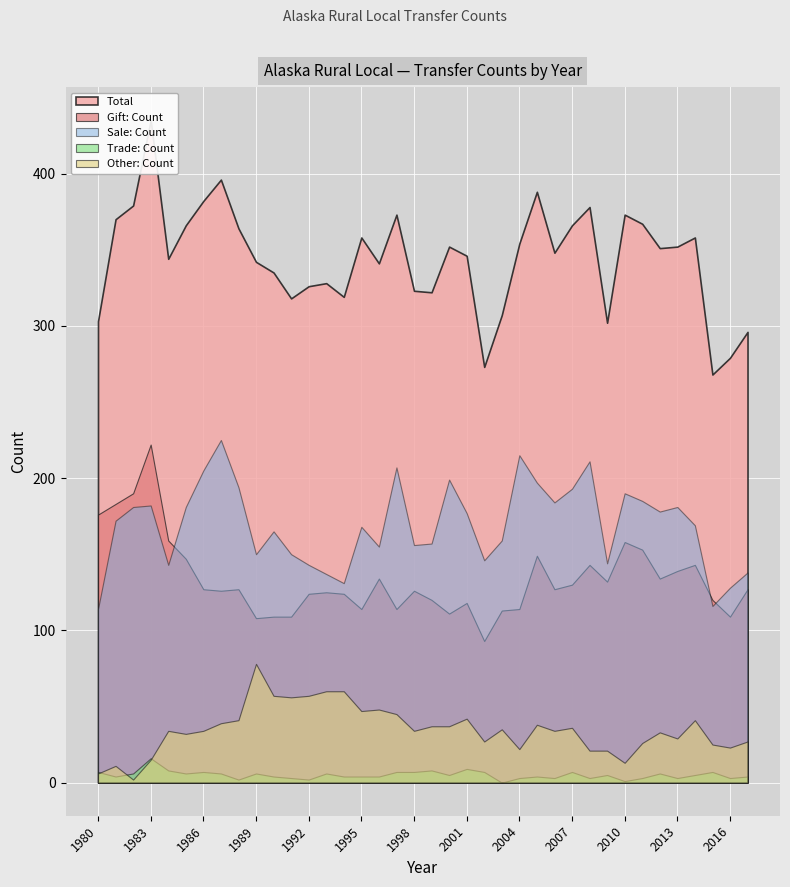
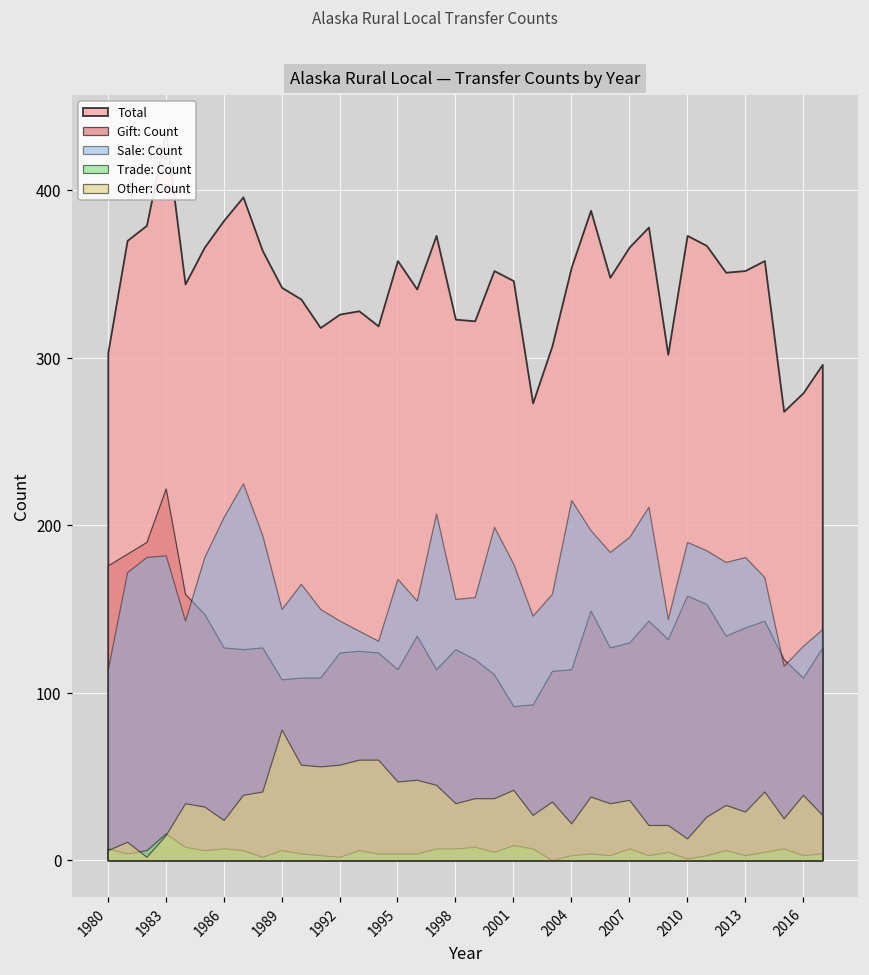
  {
    "Total": {
      "1980": 303,
      "1986": 382,
      "1989": 342,
      "1992": 326,
      "1995": 358,
      "1998": 323,
      "2001": 346,
      "2004": 354,
      "2007": 366,
      "2010": 373,
      "2013": 352,
      "2016": 279
    },
    "Gift: Count": {
      "1980": 176,
      "1983": 222,
      "1986": 127,
      "1989": 108,
      "1992": 124,
      "1995": 114,
      "1998": 126,
-     "2001": 118,
+     "2001": 92,
      "2004": 114,
      "2007": 130,
      "2010": 158,
      "2013": 139,
      "2016": 109
    },
    "Sale: Count": {
      "1980": 114,
      "1983": 182,
      "1986": 205,
      "1989": 150,
      "1992": 143,
      "1995": 168,
      "1998": 156,
      "2001": 177,
      "2004": 215,
      "2007": 193,
      "2010": 190,
      "2013": 181,
      "2016": 128
    },
    "Trade: Count": {
      "1986": 7,
      "1989": 6,
      "1992": 2,
      "1995": 4,
      "1998": 7,
      "2001": 9,
      "2004": 3,
      "2007": 7,
      "2013": 3,
      "2016": 3
    },
    "Other: Count": {
-     "1986": 34,
+     "1986": 24,
      "1989": 78,
      "1992": 57,
      "1995": 47,
      "1998": 34,
      "2001": 42,
      "2004": 22,
      "2007": 36,
      "2010": 13,
      "2013": 29,
-     "2016": 23
+     "2016": 39
    }
  }
